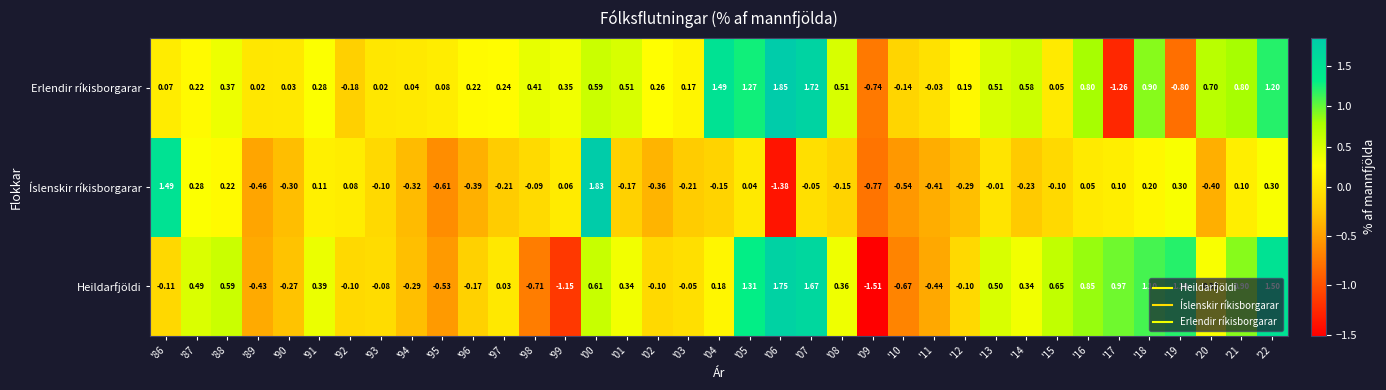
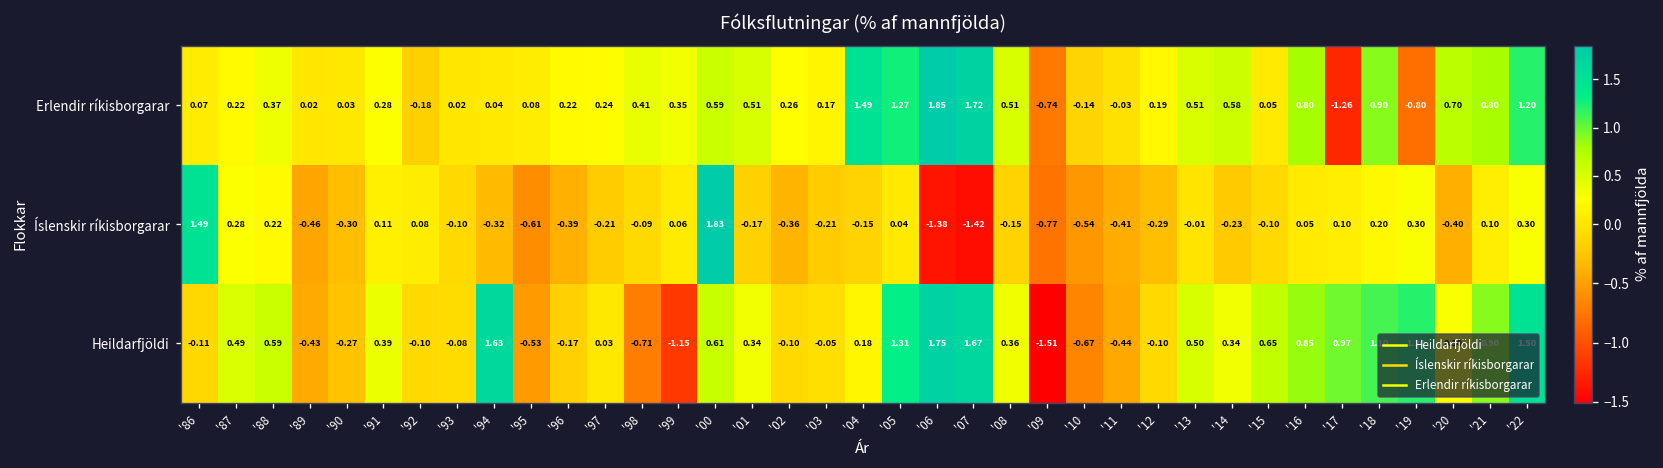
  {
    "Erlendir ríkisborgarar": {
      "'86": 0.07,
      "'87": 0.22,
      "'88": 0.37,
      "'89": 0.02,
      "'90": 0.03,
      "'91": 0.28,
      "'92": -0.18,
      "'93": 0.02,
      "'94": 0.04,
      "'95": 0.08,
      "'96": 0.22,
      "'97": 0.24,
      "'98": 0.41,
      "'99": 0.35,
      "'00": 0.59,
      "'01": 0.51,
      "'02": 0.26,
      "'03": 0.17,
      "'04": 1.49,
      "'05": 1.27,
      "'06": 1.85,
      "'07": 1.72,
      "'08": 0.51,
      "'09": -0.74,
      "'10": -0.14,
      "'11": -0.03,
      "'12": 0.19,
      "'13": 0.51,
      "'14": 0.58,
      "'15": 0.05,
      "'16": 0.80,
      "'17": -1.26,
      "'18": 0.90,
      "'19": -0.80,
      "'20": 0.70,
      "'21": 0.80,
      "'22": 1.20
    },
    "Íslenskir ríkisborgarar": {
      "'86": 1.49,
      "'87": 0.28,
      "'88": 0.22,
      "'89": -0.46,
      "'90": -0.30,
      "'91": 0.11,
      "'92": 0.08,
      "'93": -0.10,
      "'94": -0.32,
      "'95": -0.61,
      "'96": -0.39,
      "'97": -0.21,
      "'98": -0.09,
      "'99": 0.06,
      "'00": 1.83,
      "'01": -0.17,
      "'02": -0.36,
      "'03": -0.21,
      "'04": -0.15,
      "'05": 0.04,
      "'06": -1.38,
-     "'07": -0.05,
+     "'07": -1.42,
      "'08": -0.15,
      "'09": -0.77,
      "'10": -0.54,
      "'11": -0.41,
      "'12": -0.29,
      "'13": -0.01,
      "'14": -0.23,
      "'15": -0.10,
      "'16": 0.05,
      "'17": 0.10,
      "'18": 0.20,
      "'19": 0.30,
      "'20": -0.40,
      "'21": 0.10,
      "'22": 0.30
    },
    "Heildarfjöldi": {
      "'86": -0.11,
      "'87": 0.49,
      "'88": 0.59,
      "'89": -0.43,
      "'90": -0.27,
      "'91": 0.39,
      "'92": -0.10,
      "'93": -0.08,
-     "'94": -0.29,
+     "'94": 1.63,
      "'95": -0.53,
      "'96": -0.17,
      "'97": 0.03,
      "'98": -0.71,
      "'99": -1.15,
      "'00": 0.61,
      "'01": 0.34,
      "'02": -0.10,
      "'03": -0.05,
      "'04": 0.18,
      "'05": 1.31,
      "'06": 1.75,
      "'07": 1.67,
      "'08": 0.36,
      "'09": -1.51,
      "'10": -0.67,
      "'11": -0.44,
      "'12": -0.10,
      "'13": 0.50,
      "'14": 0.34,
      "'15": 0.65,
      "'16": 0.85,
      "'17": 0.97
    }
  }
